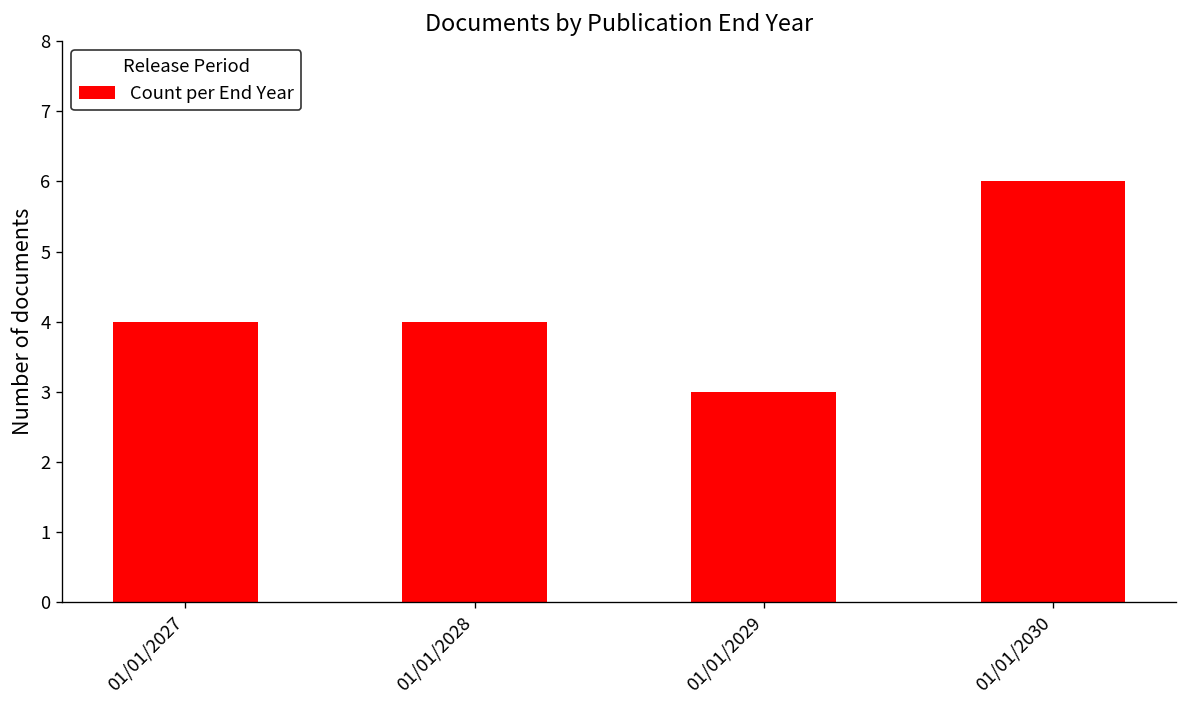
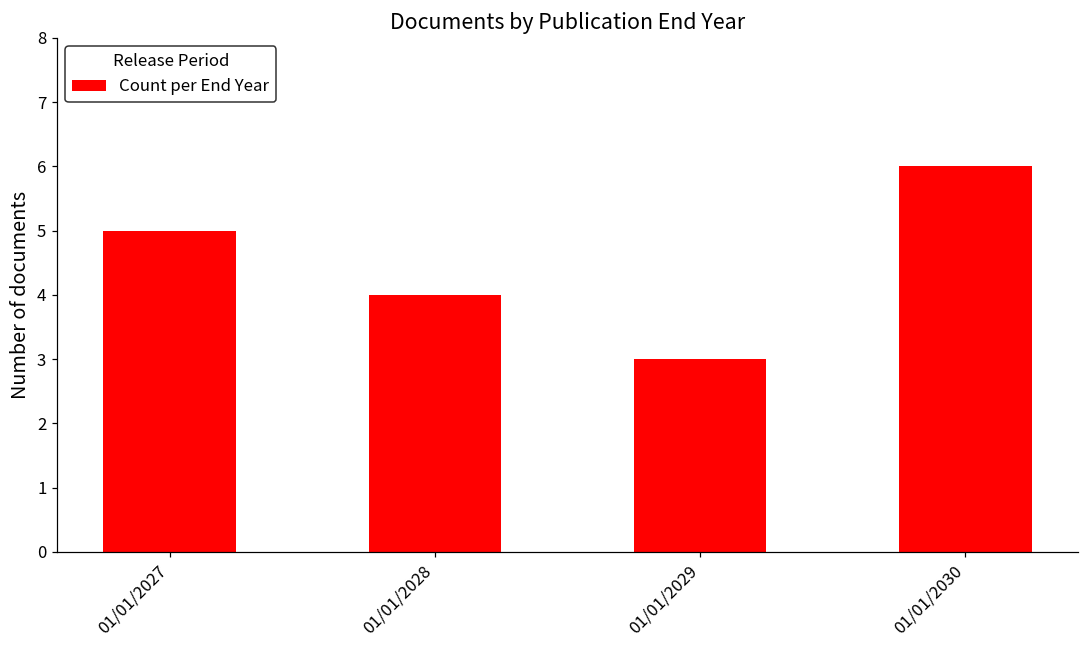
  {
-   "01/01/2027": 4,
+   "01/01/2027": 5,
    "01/01/2028": 4,
    "01/01/2029": 3,
    "01/01/2030": 6
  }
